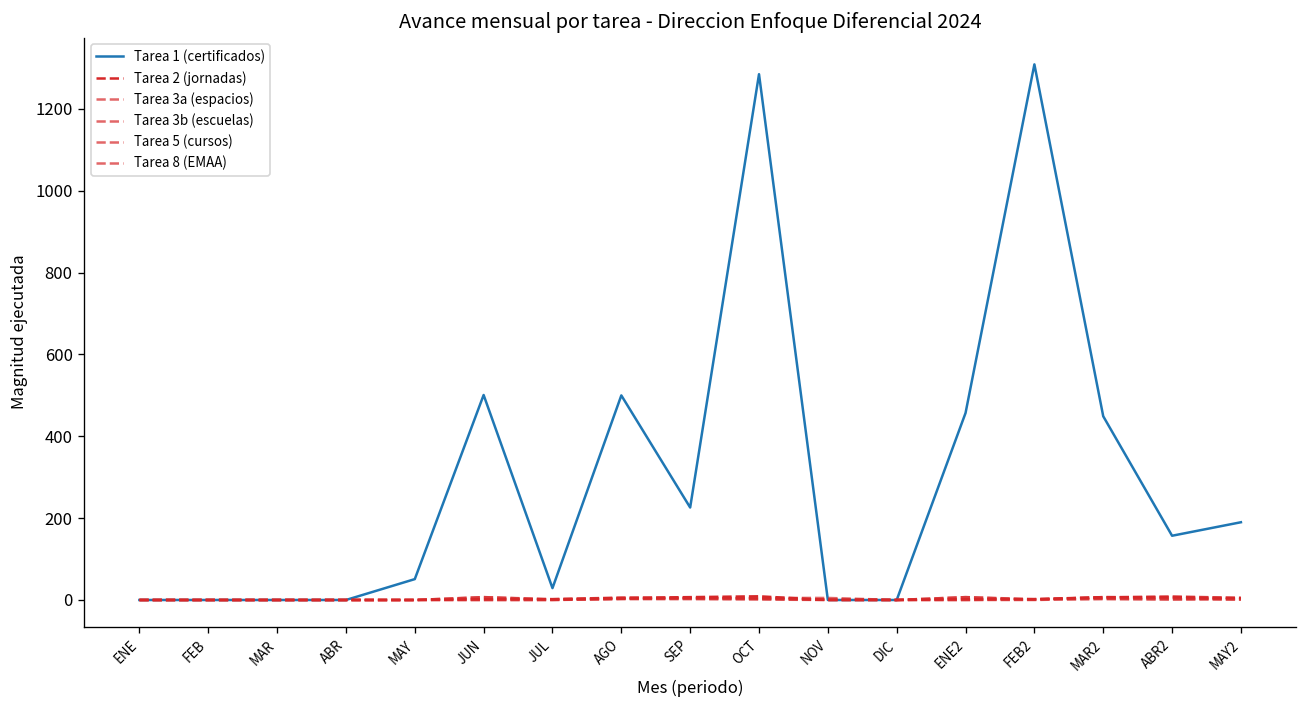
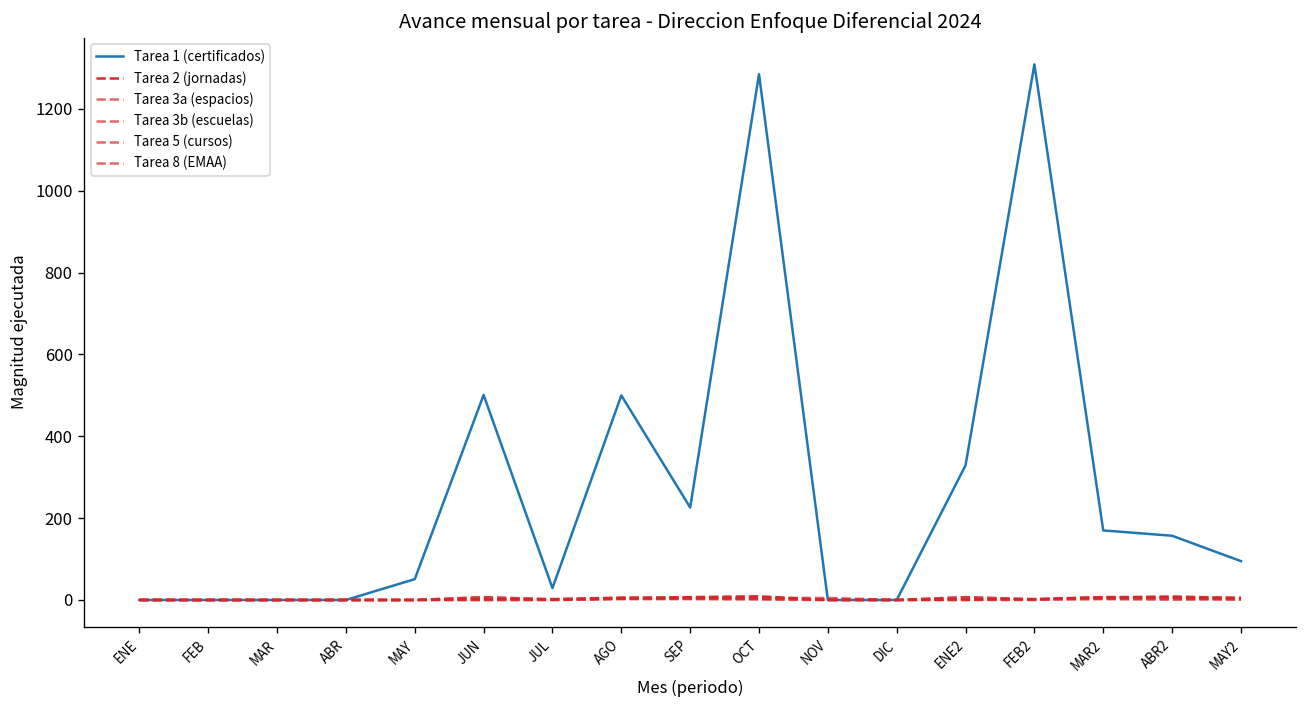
  {
    "Tarea 1 (certificados)": {
      "MAY": 50,
      "JUN": 500,
      "JUL": 30,
      "AGO": 500,
      "SEP": 230,
      "OCT": 1290,
-     "ENE2": 460,
+     "ENE2": 330,
      "FEB2": 1310,
-     "MAR2": 450,
+     "MAR2": 170,
      "ABR2": 160,
-     "MAY2": 190
+     "MAY2": 100
    }
  }
